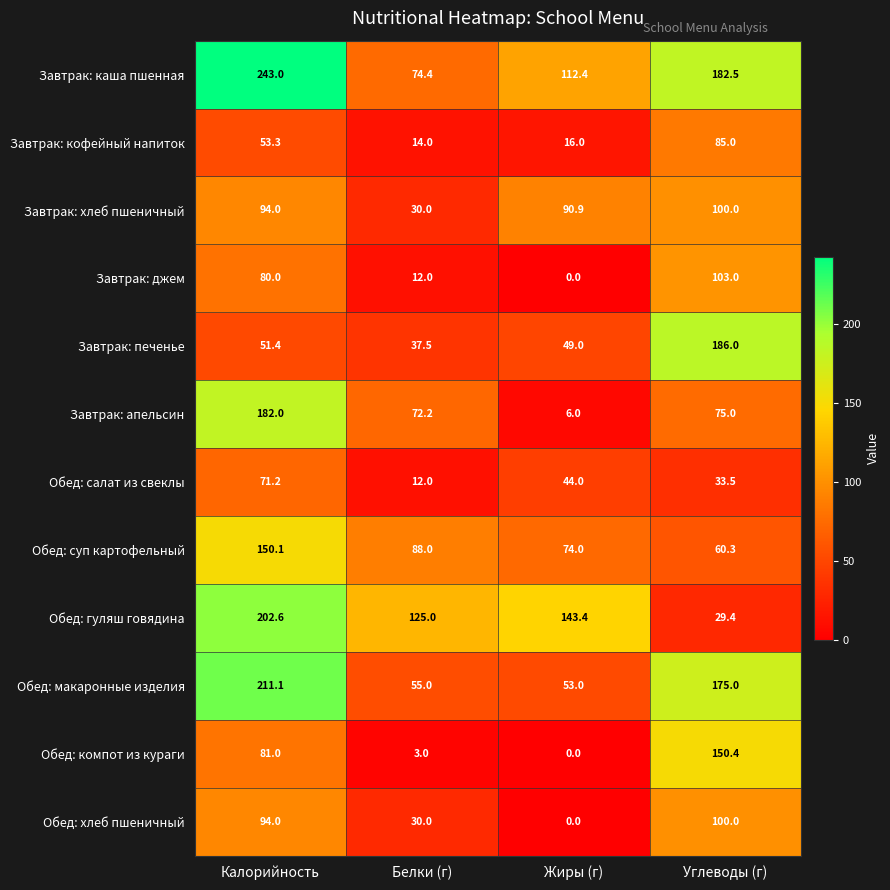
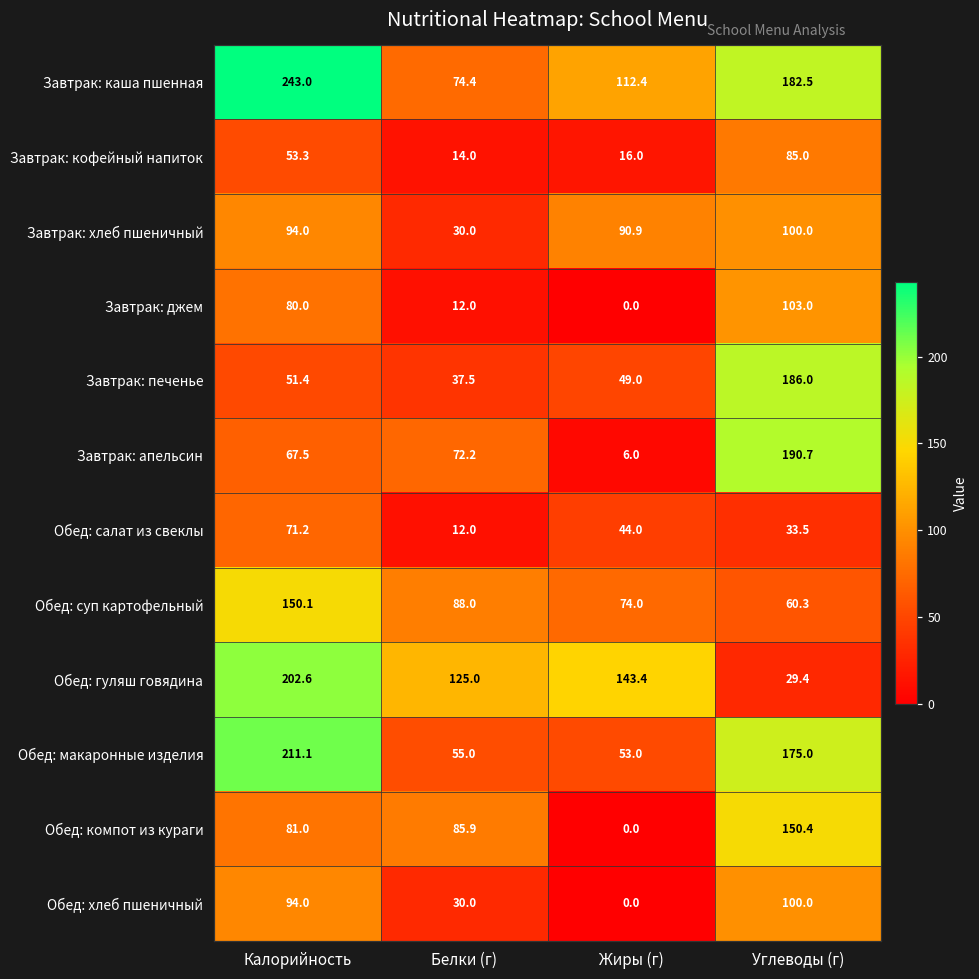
  {
    "Завтрак: каша пшенная": {
      "Калорийность": 243.0,
      "Белки (г)": 74.4,
      "Жиры (г)": 112.4,
      "Углеводы (г)": 182.5
    },
    "Завтрак: кофейный напиток": {
      "Калорийность": 53.3,
      "Белки (г)": 14.0,
      "Жиры (г)": 16.0,
      "Углеводы (г)": 85.0
    },
    "Завтрак: хлеб пшеничный": {
      "Калорийность": 94.0,
      "Белки (г)": 30.0,
      "Жиры (г)": 90.9,
      "Углеводы (г)": 100.0
    },
    "Завтрак: джем": {
      "Калорийность": 80.0,
      "Белки (г)": 12.0,
      "Жиры (г)": 0.0,
      "Углеводы (г)": 103.0
    },
    "Завтрак: печенье": {
      "Калорийность": 51.4,
      "Белки (г)": 37.5,
      "Жиры (г)": 49.0,
      "Углеводы (г)": 186.0
    },
    "Завтрак: апельсин": {
-     "Калорийность": 182.0,
+     "Калорийность": 67.5,
      "Белки (г)": 72.2,
      "Жиры (г)": 6.0,
-     "Углеводы (г)": 75.0
+     "Углеводы (г)": 190.7
    },
    "Обед: салат из свеклы": {
      "Калорийность": 71.2,
      "Белки (г)": 12.0,
      "Жиры (г)": 44.0,
      "Углеводы (г)": 33.5
    },
    "Обед: суп картофельный": {
      "Калорийность": 150.1,
      "Белки (г)": 88.0,
      "Жиры (г)": 74.0,
      "Углеводы (г)": 60.3
    },
    "Обед: гуляш говядина": {
      "Калорийность": 202.6,
      "Белки (г)": 125.0,
      "Жиры (г)": 143.4,
      "Углеводы (г)": 29.4
    },
    "Обед: макаронные изделия": {
      "Калорийность": 211.1,
      "Белки (г)": 55.0,
      "Жиры (г)": 53.0,
      "Углеводы (г)": 175.0
    },
    "Обед: компот из кураги": {
      "Калорийность": 81.0,
-     "Белки (г)": 3.0,
+     "Белки (г)": 85.9,
      "Жиры (г)": 0.0,
      "Углеводы (г)": 150.4
    },
    "Обед: хлеб пшеничный": {
      "Калорийность": 94.0,
      "Белки (г)": 30.0,
      "Жиры (г)": 0.0,
      "Углеводы (г)": 100.0
    }
  }
